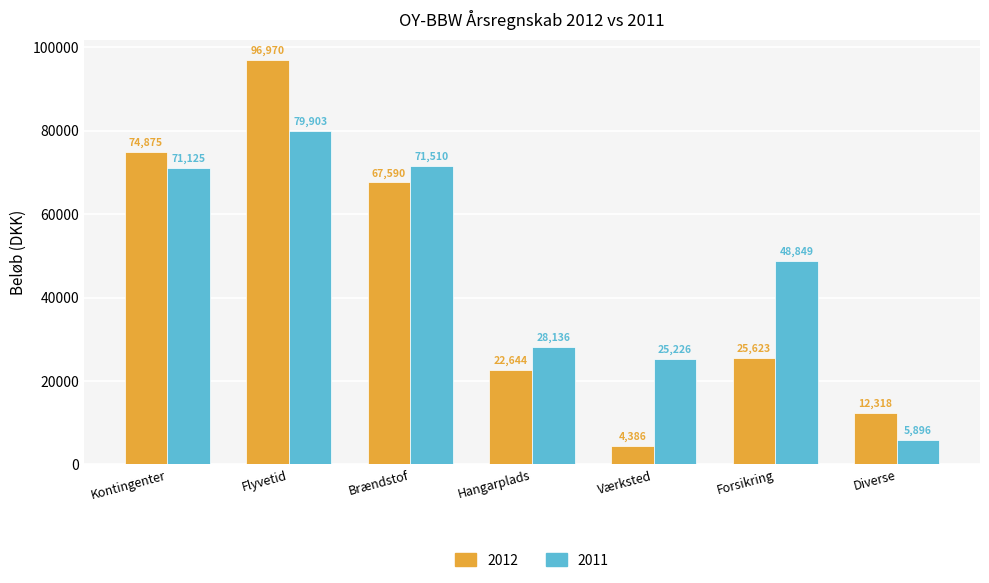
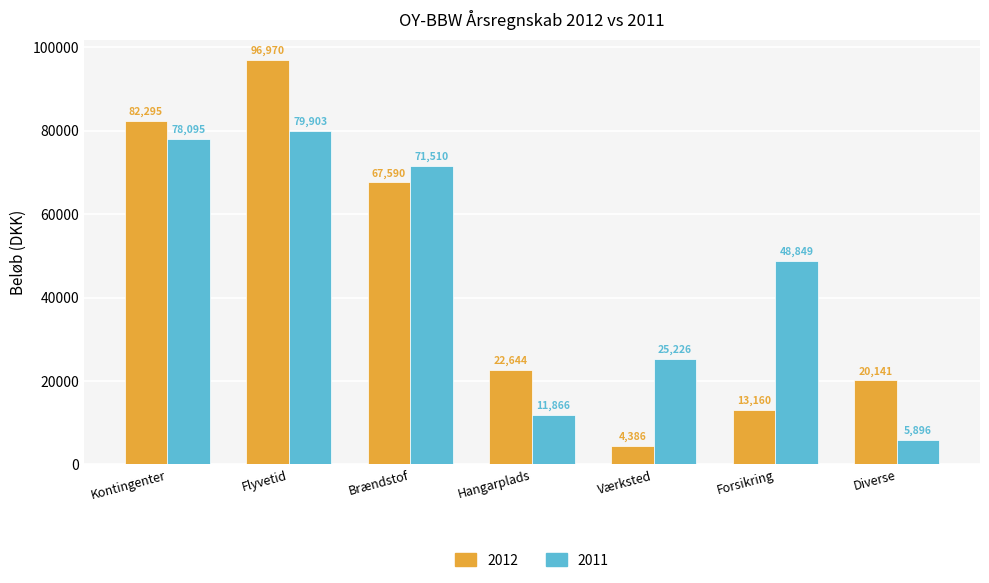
  {
    "2012": {
-     "Kontingenter": "74,875",
+     "Kontingenter": "82,295",
      "Flyvetid": "96,970",
      "Brændstof": "67,590",
      "Hangarplads": "22,644",
      "Værksted": "4,386",
-     "Forsikring": "25,623",
-     "Diverse": "12,318"
+     "Forsikring": "13,160",
+     "Diverse": "20,141"
    },
    "2011": {
-     "Kontingenter": "71,125",
+     "Kontingenter": "78,095",
      "Flyvetid": "79,903",
      "Brændstof": "71,510",
-     "Hangarplads": "28,136",
+     "Hangarplads": "11,866",
      "Værksted": "25,226",
      "Forsikring": "48,849",
      "Diverse": "5,896"
    }
  }
